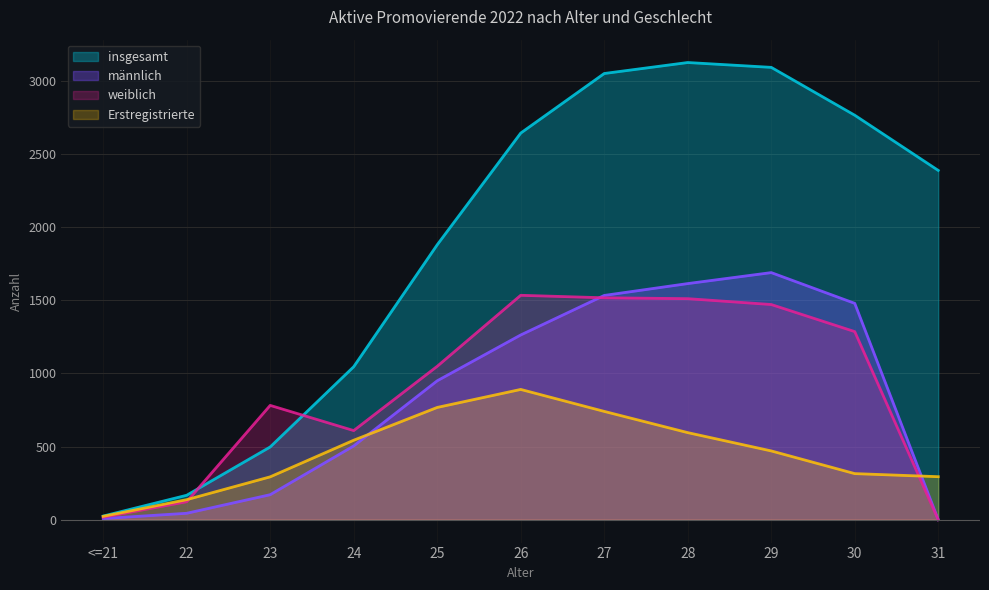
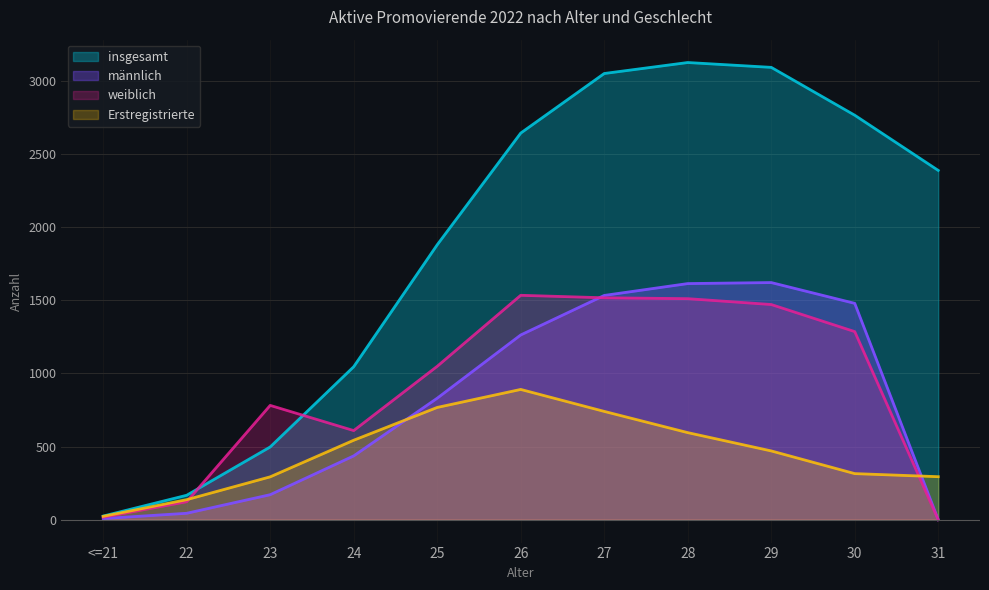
  {
    "insgesamt": {
      "22": 170,
      "23": 500,
      "24": 1050,
      "25": 1880,
      "26": 2640,
      "27": 3050,
      "28": 3120,
      "29": 3090,
      "30": 2760,
      "31": 2390
    },
    "männlich": {
      "22": 40,
      "23": 170,
-     "24": 500,
-     "25": 950,
+     "24": 440,
+     "25": 830,
      "26": 1260,
      "28": 1610,
-     "29": 1690,
+     "29": 1620,
      "30": 1480
    },
    "weiblich": {
      "23": 780,
      "24": 610,
      "25": 1050,
      "26": 1530,
      "28": 1510,
      "29": 1470,
      "30": 1290
    },
    "Erstregistrierte": {
      "23": 290,
      "24": 540,
      "25": 770,
      "26": 890,
      "27": 740,
      "28": 600,
      "29": 470,
      "30": 320,
      "31": 290
    }
  }
